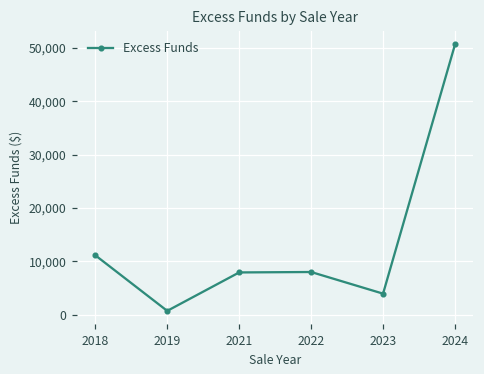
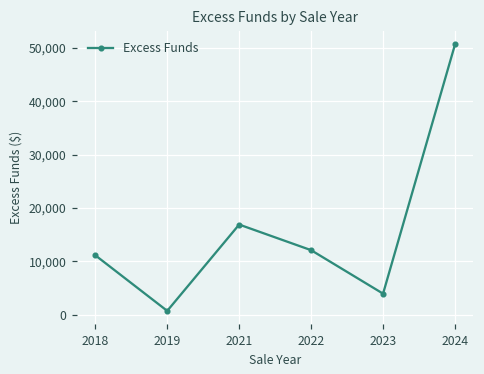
  {
    "2018": "11,000",
    "2019": "1,000",
-   "2021": "8,000",
-   "2022": "8,000",
+   "2021": "17,000",
+   "2022": "12,000",
    "2023": "4,000",
    "2024": "51,000"
  }
